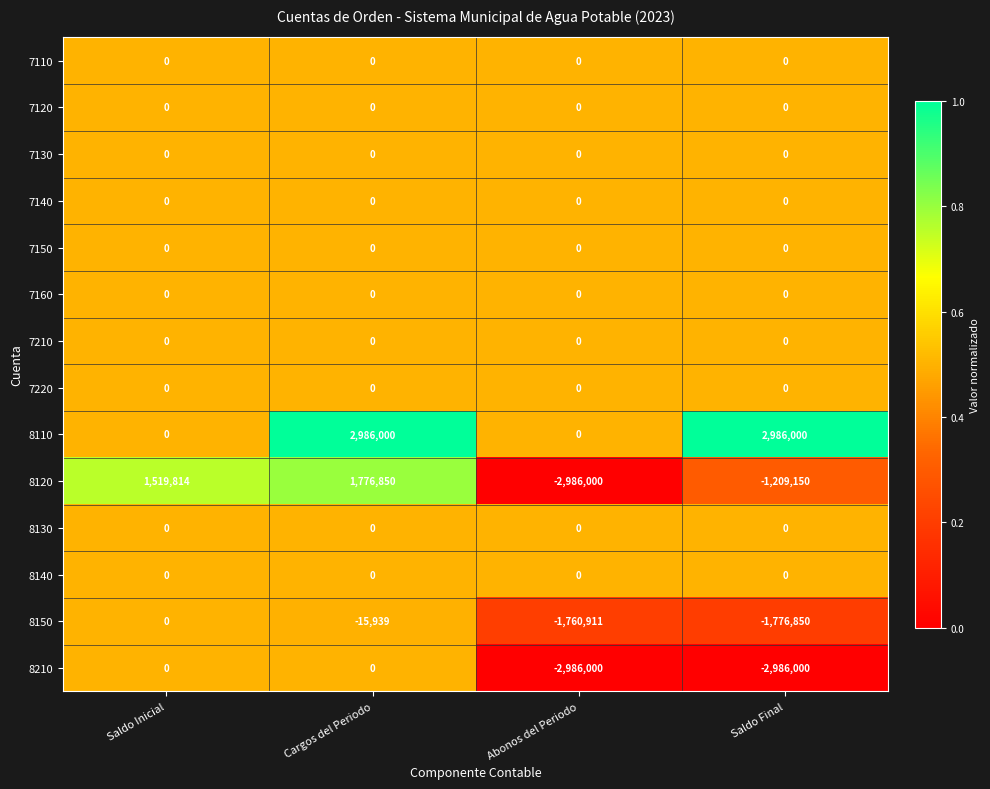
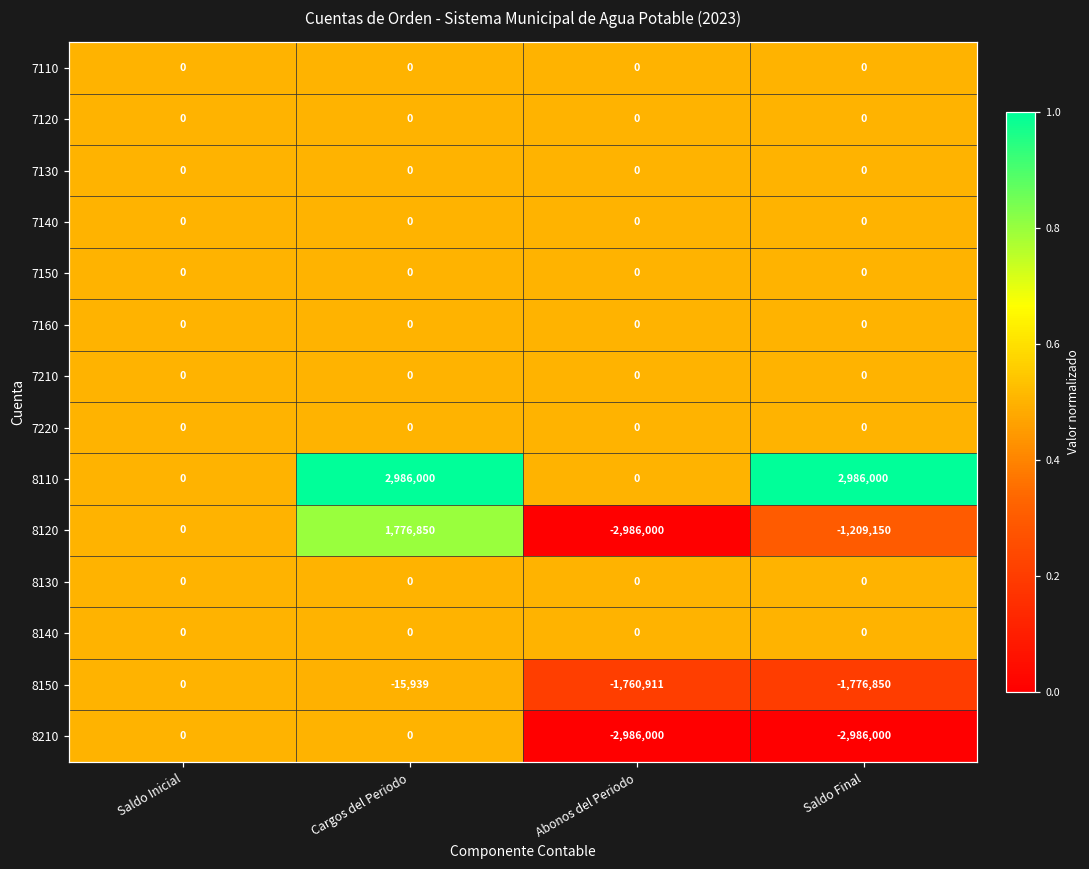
  {
    "7110": {
      "Saldo Inicial": "0",
      "Cargos del Periodo": "0",
      "Abonos del Periodo": "0",
      "Saldo Final": "0"
    },
    "7120": {
      "Saldo Inicial": "0",
      "Cargos del Periodo": "0",
      "Abonos del Periodo": "0",
      "Saldo Final": "0"
    },
    "7130": {
      "Saldo Inicial": "0",
      "Cargos del Periodo": "0",
      "Abonos del Periodo": "0",
      "Saldo Final": "0"
    },
    "7140": {
      "Saldo Inicial": "0",
      "Cargos del Periodo": "0",
      "Abonos del Periodo": "0",
      "Saldo Final": "0"
    },
    "7150": {
      "Saldo Inicial": "0",
      "Cargos del Periodo": "0",
      "Abonos del Periodo": "0",
      "Saldo Final": "0"
    },
    "7160": {
      "Saldo Inicial": "0",
      "Cargos del Periodo": "0",
      "Abonos del Periodo": "0",
      "Saldo Final": "0"
    },
    "7210": {
      "Saldo Inicial": "0",
      "Cargos del Periodo": "0",
      "Abonos del Periodo": "0",
      "Saldo Final": "0"
    },
    "7220": {
      "Saldo Inicial": "0",
      "Cargos del Periodo": "0",
      "Abonos del Periodo": "0",
      "Saldo Final": "0"
    },
    "8110": {
      "Saldo Inicial": "0",
      "Cargos del Periodo": "2,986,000",
      "Abonos del Periodo": "0",
      "Saldo Final": "2,986,000"
    },
    "8120": {
-     "Saldo Inicial": "1,519,814",
+     "Saldo Inicial": "0",
      "Cargos del Periodo": "1,776,850",
      "Abonos del Periodo": "-2,986,000",
      "Saldo Final": "-1,209,150"
    },
    "8130": {
      "Saldo Inicial": "0",
      "Cargos del Periodo": "0",
      "Abonos del Periodo": "0",
      "Saldo Final": "0"
    },
    "8140": {
      "Saldo Inicial": "0",
      "Cargos del Periodo": "0",
      "Abonos del Periodo": "0",
      "Saldo Final": "0"
    },
    "8150": {
      "Saldo Inicial": "0",
      "Cargos del Periodo": "-15,939",
      "Abonos del Periodo": "-1,760,911",
      "Saldo Final": "-1,776,850"
    },
    "8210": {
      "Saldo Inicial": "0",
      "Cargos del Periodo": "0",
      "Abonos del Periodo": "-2,986,000",
      "Saldo Final": "-2,986,000"
    }
  }
